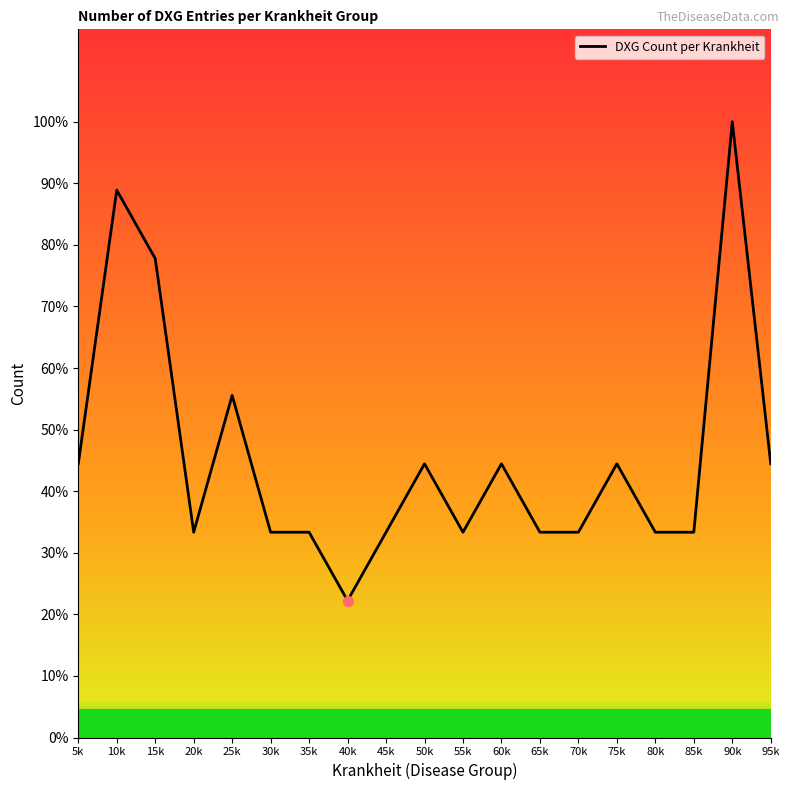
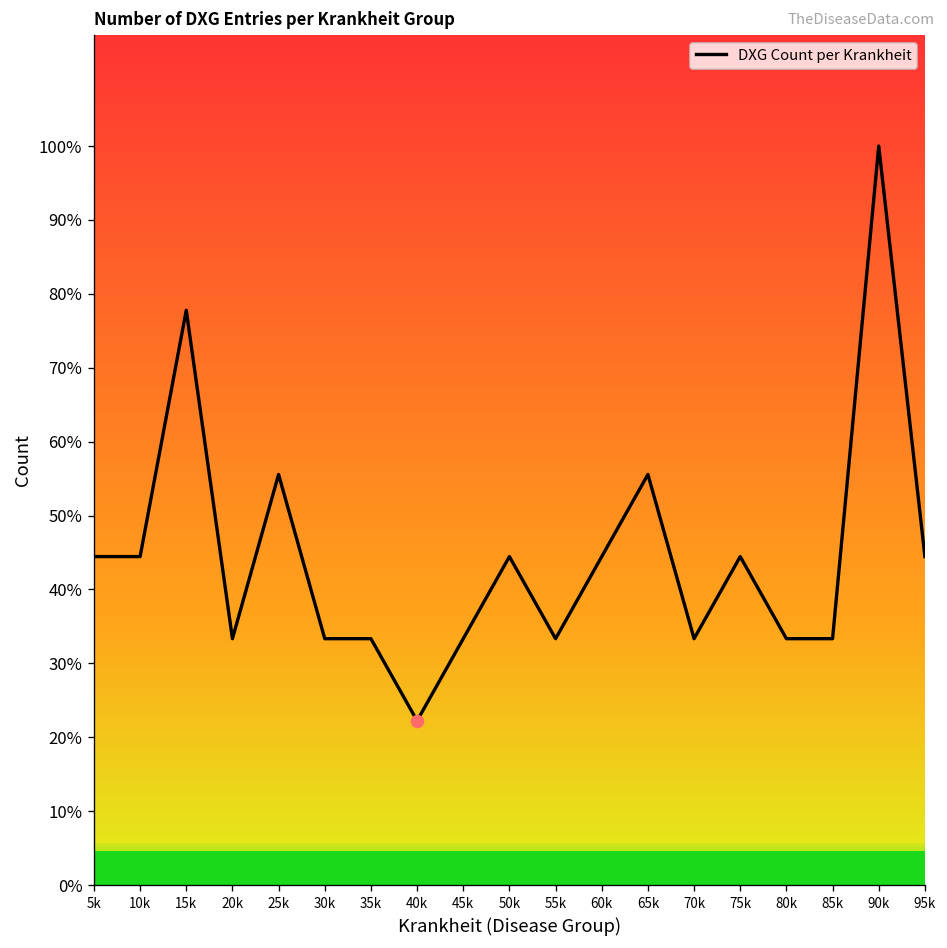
  {
    "DXG Count per Krankheit": {
-     "10k": "89%",
+     "10k": "44%",
      "15k": "78%",
      "20k": "33%",
      "25k": "56%",
      "30k": "33%",
      "35k": "33%",
      "45k": "33%",
      "50k": "44%",
      "55k": "33%",
      "60k": "44%",
-     "65k": "33%",
+     "65k": "56%",
      "70k": "33%",
      "75k": "44%",
      "80k": "33%",
      "85k": "33%",
      "90k": "100%"
    }
  }
